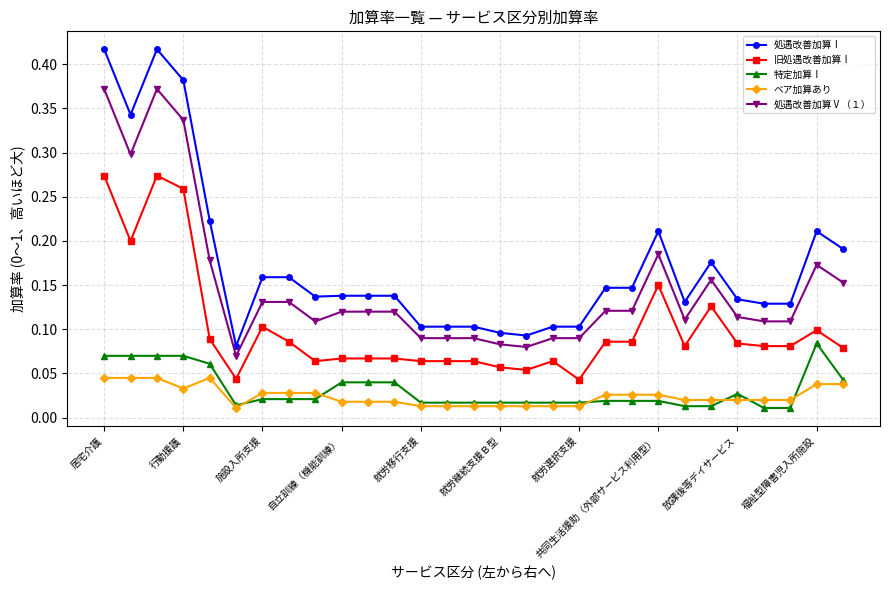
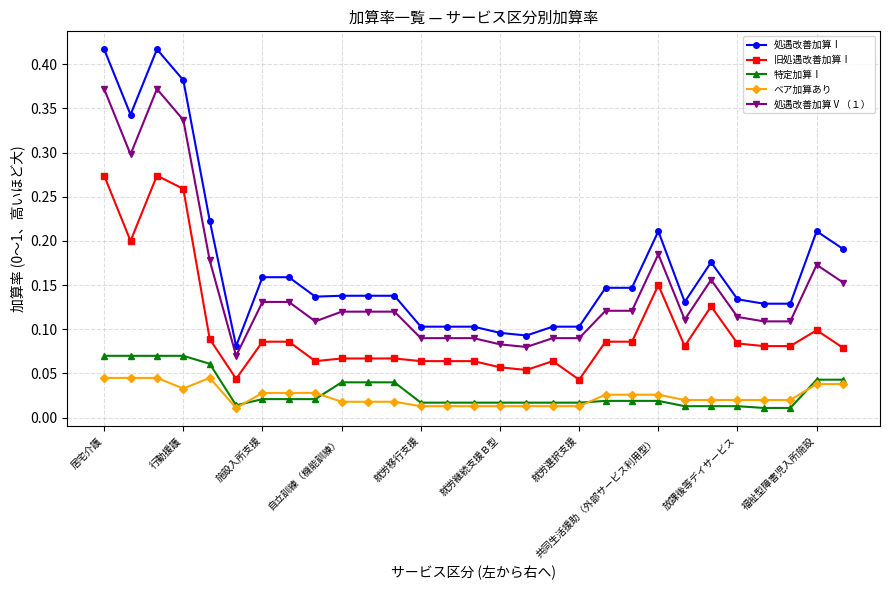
  {
    "処遇改善加算Ⅰ": {
      "居宅介護": 0.42,
      "行動援護": 0.38,
      "施設入所支援": 0.16,
      "自立訓練（機能訓練）": 0.14,
      "就労移行支援": 0.10,
      "就労継続支援Ｂ型": 0.10,
      "就労選択支援": 0.10,
      "共同生活援助（外部サービス利用型）": 0.21,
      "放課後等デイサービス": 0.13,
      "福祉型障害児入所施設": 0.21
    },
    "旧処遇改善加算Ⅰ": {
      "居宅介護": 0.27,
      "行動援護": 0.26,
-     "施設入所支援": 0.10,
+     "施設入所支援": 0.09,
      "自立訓練（機能訓練）": 0.07,
      "就労移行支援": 0.06,
      "就労継続支援Ｂ型": 0.06,
      "就労選択支援": 0.04,
      "共同生活援助（外部サービス利用型）": 0.15,
      "放課後等デイサービス": 0.08,
      "福祉型障害児入所施設": 0.10
    },
    "特定加算Ⅰ": {
      "居宅介護": 0.07,
      "行動援護": 0.07,
      "施設入所支援": 0.02,
      "自立訓練（機能訓練）": 0.04,
      "就労移行支援": 0.02,
      "就労継続支援Ｂ型": 0.02,
      "就労選択支援": 0.02,
      "共同生活援助（外部サービス利用型）": 0.02,
-     "放課後等デイサービス": 0.03,
-     "福祉型障害児入所施設": 0.08
+     "放課後等デイサービス": 0.01,
+     "福祉型障害児入所施設": 0.04
    },
    "ベア加算あり": {
      "居宅介護": 0.05,
      "行動援護": 0.03,
      "施設入所支援": 0.03,
      "自立訓練（機能訓練）": 0.02,
      "就労移行支援": 0.01,
      "就労継続支援Ｂ型": 0.01,
      "就労選択支援": 0.01,
      "共同生活援助（外部サービス利用型）": 0.03,
      "放課後等デイサービス": 0.02,
      "福祉型障害児入所施設": 0.04
    },
    "処遇改善加算Ⅴ（１）": {
      "居宅介護": 0.37,
      "行動援護": 0.34,
      "施設入所支援": 0.13,
      "自立訓練（機能訓練）": 0.12,
      "就労移行支援": 0.09,
      "就労継続支援Ｂ型": 0.08,
      "就労選択支援": 0.09,
      "共同生活援助（外部サービス利用型）": 0.19,
      "放課後等デイサービス": 0.11,
      "福祉型障害児入所施設": 0.17
    }
  }
